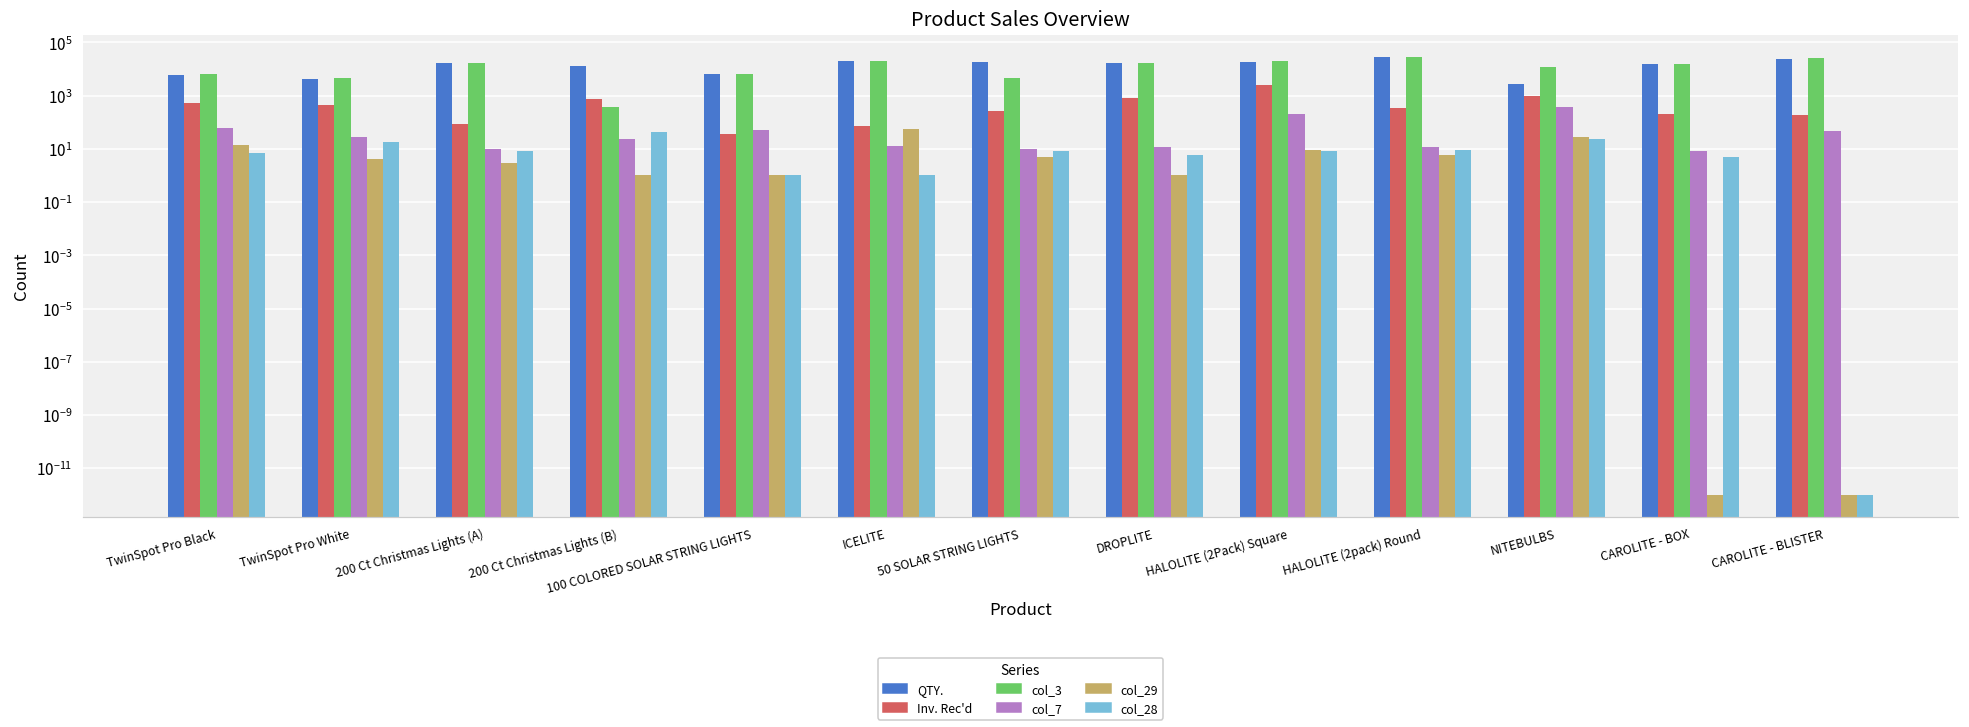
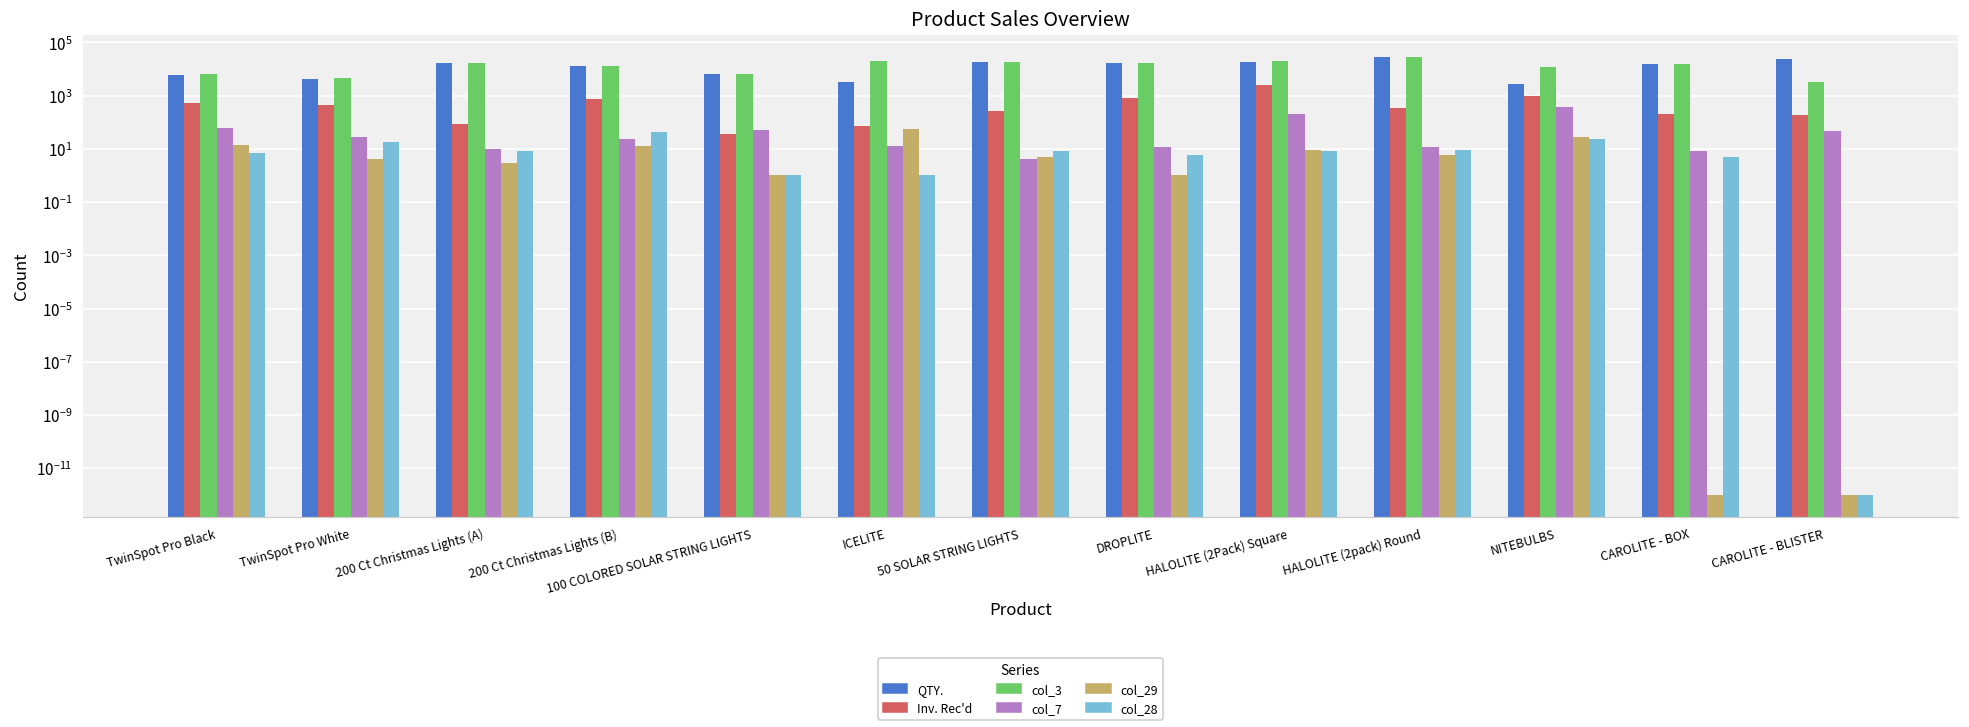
  {
    "QTY.": {
      "TwinSpot Pro Black": 6000,
      "TwinSpot Pro White": 4000,
      "200 Ct Christmas Lights (A)": 20000,
      "200 Ct Christmas Lights (B)": 10000,
      "100 COLORED SOLAR STRING LIGHTS": 7000,
-     "ICELITE": 20000,
+     "ICELITE": 3000,
      "50 SOLAR STRING LIGHTS": 20000,
      "DROPLITE": 20000,
      "HALOLITE (2Pack) Square": 20000,
      "HALOLITE (2pack) Round": 30000,
      "NITEBULBS": 3000,
      "CAROLITE - BOX": 20000,
      "CAROLITE - BLISTER": 20000
    },
    "Inv. Rec'd": {
      "TwinSpot Pro Black": 500,
      "TwinSpot Pro White": 400,
      "200 Ct Christmas Lights (A)": 80,
      "200 Ct Christmas Lights (B)": 700,
      "100 COLORED SOLAR STRING LIGHTS": 40,
      "ICELITE": 70,
      "50 SOLAR STRING LIGHTS": 300,
      "DROPLITE": 800,
      "HALOLITE (2Pack) Square": 2000,
      "HALOLITE (2pack) Round": 400,
      "NITEBULBS": 1000,
      "CAROLITE - BOX": 200,
      "CAROLITE - BLISTER": 200
    },
    "col_3": {
      "TwinSpot Pro Black": 6000,
      "TwinSpot Pro White": 5000,
      "200 Ct Christmas Lights (A)": 20000,
-     "200 Ct Christmas Lights (B)": 400,
+     "200 Ct Christmas Lights (B)": 10000,
      "100 COLORED SOLAR STRING LIGHTS": 7000,
      "ICELITE": 20000,
-     "50 SOLAR STRING LIGHTS": 5000,
+     "50 SOLAR STRING LIGHTS": 20000,
      "DROPLITE": 20000,
      "HALOLITE (2Pack) Square": 20000,
      "HALOLITE (2pack) Round": 30000,
      "NITEBULBS": 10000,
      "CAROLITE - BOX": 20000,
-     "CAROLITE - BLISTER": 30000
+     "CAROLITE - BLISTER": 3000
    },
    "col_7": {
      "TwinSpot Pro Black": 60,
      "TwinSpot Pro White": 30,
      "200 Ct Christmas Lights (A)": 10,
      "200 Ct Christmas Lights (B)": 20,
      "100 COLORED SOLAR STRING LIGHTS": 50,
      "ICELITE": 10,
-     "50 SOLAR STRING LIGHTS": 10,
+     "50 SOLAR STRING LIGHTS": 4,
      "DROPLITE": 10,
      "HALOLITE (2Pack) Square": 200,
      "HALOLITE (2pack) Round": 10,
      "NITEBULBS": 400,
      "CAROLITE - BOX": 8,
      "CAROLITE - BLISTER": 50
    },
    "col_29": {
      "TwinSpot Pro Black": 10,
      "TwinSpot Pro White": 4,
      "200 Ct Christmas Lights (A)": 3,
-     "200 Ct Christmas Lights (B)": 1,
+     "200 Ct Christmas Lights (B)": 10,
      "100 COLORED SOLAR STRING LIGHTS": 1,
      "ICELITE": 60,
      "50 SOLAR STRING LIGHTS": 5,
      "DROPLITE": 1,
      "HALOLITE (2Pack) Square": 9,
      "HALOLITE (2pack) Round": 6,
      "NITEBULBS": 30,
      "CAROLITE - BOX": 0.000000000001,
      "CAROLITE - BLISTER": 0.000000000001
    },
    "col_28": {
      "TwinSpot Pro Black": 7,
      "TwinSpot Pro White": 20,
      "200 Ct Christmas Lights (A)": 8,
      "200 Ct Christmas Lights (B)": 50,
      "100 COLORED SOLAR STRING LIGHTS": 1,
      "ICELITE": 1,
      "50 SOLAR STRING LIGHTS": 8,
      "DROPLITE": 6,
      "HALOLITE (2Pack) Square": 8,
      "HALOLITE (2pack) Round": 9,
      "NITEBULBS": 20,
      "CAROLITE - BOX": 5,
      "CAROLITE - BLISTER": 0.000000000001
    }
  }
